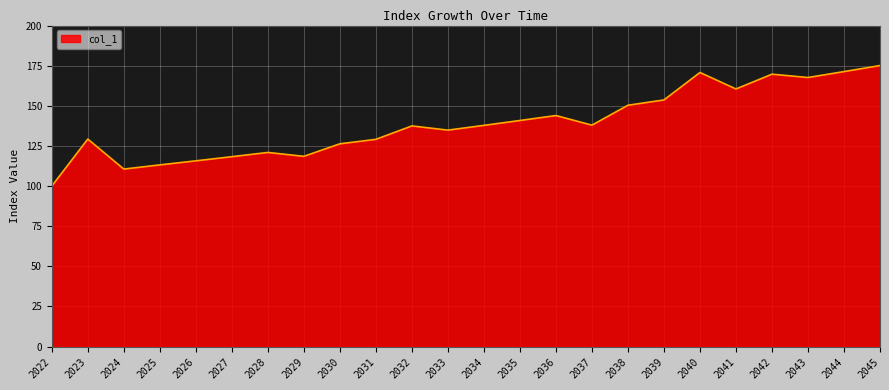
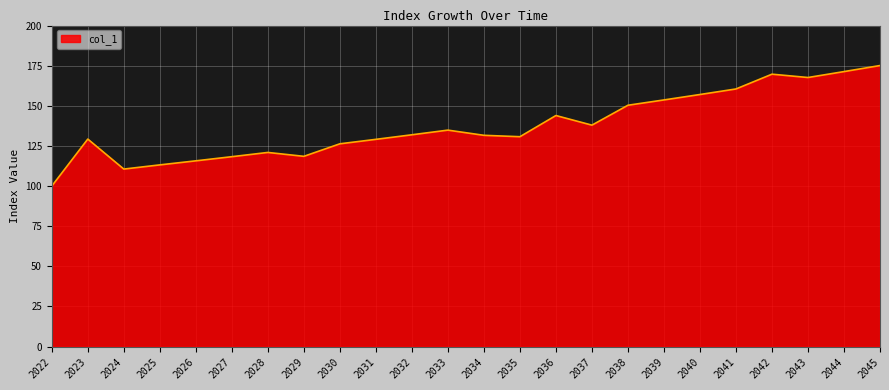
  {
    "2022": 100,
    "2023": 129,
    "2024": 111,
    "2025": 113,
    "2026": 116,
    "2027": 118,
    "2028": 121,
    "2029": 119,
    "2030": 126,
    "2031": 129,
-   "2032": 137,
+   "2032": 132,
    "2033": 135,
-   "2034": 138,
-   "2035": 141,
+   "2034": 132,
+   "2035": 131,
    "2036": 144,
    "2037": 138,
    "2038": 150,
    "2039": 154,
-   "2040": 171,
+   "2040": 157,
    "2041": 160,
    "2042": 170,
    "2043": 168,
    "2044": 171,
    "2045": 175
  }
